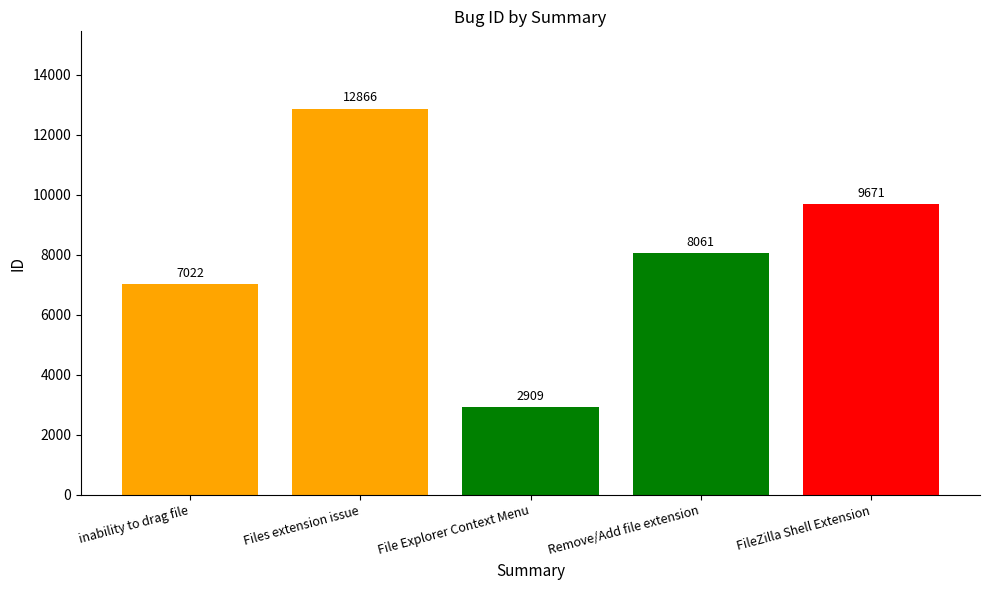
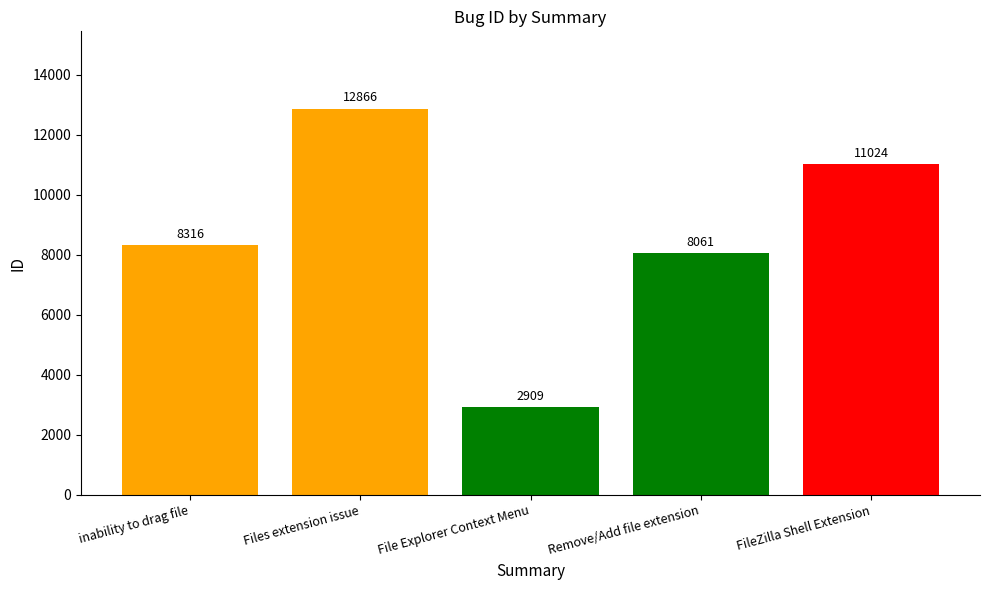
  {
-   "inability to drag file": 7022,
+   "inability to drag file": 8316,
    "Files extension issue": 12866,
    "File Explorer Context Menu": 2909,
    "Remove/Add file extension": 8061,
-   "FileZilla Shell Extension": 9671
+   "FileZilla Shell Extension": 11024
  }
